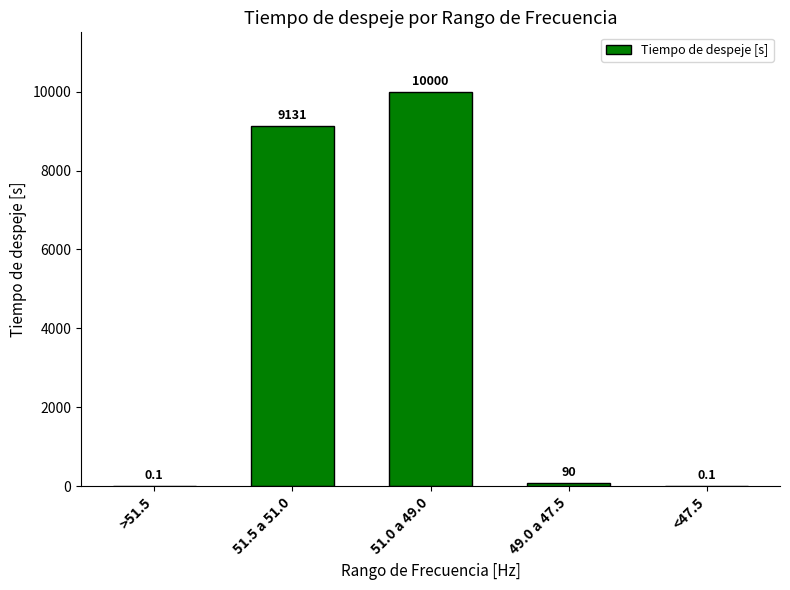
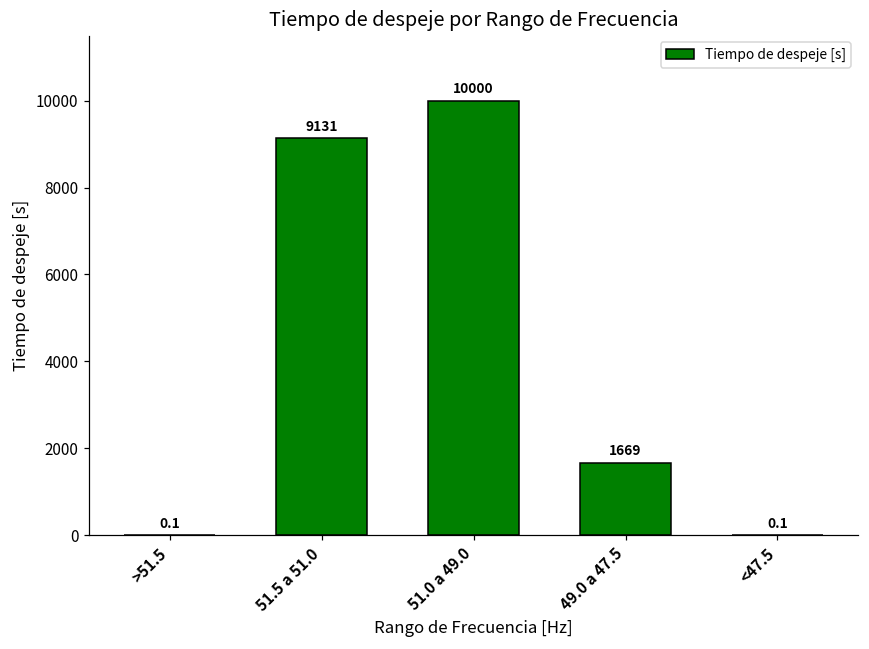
  {
    ">51.5": 0.1,
    "51.5 a 51.0": 9131,
    "51.0 a 49.0": 10000,
-   "49.0 a 47.5": 90,
+   "49.0 a 47.5": 1669,
    "<47.5": 0.1
  }
